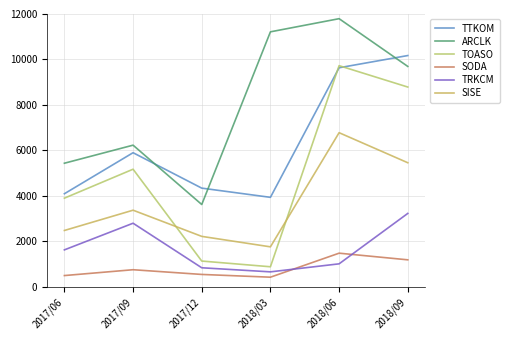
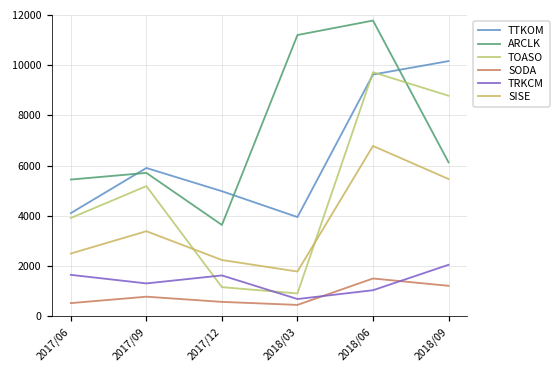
  {
    "TTKOM": {
      "2017/06": 4100,
      "2017/09": 5900,
-     "2017/12": 4300,
+     "2017/12": 5000,
      "2018/03": 3900,
      "2018/09": 10200
    },
    "ARCLK": {
      "2017/06": 5400,
-     "2017/09": 6200,
+     "2017/09": 5700,
      "2017/12": 3600,
      "2018/03": 11200,
      "2018/06": 11800,
-     "2018/09": 9700
+     "2018/09": 6100
    },
    "TRKCM": {
      "2017/06": 1600,
-     "2017/09": 2800,
-     "2017/12": 800,
+     "2017/09": 1300,
+     "2017/12": 1600,
      "2018/03": 700,
      "2018/06": 1000,
-     "2018/09": 3200
+     "2018/09": 2000
    }
  }
